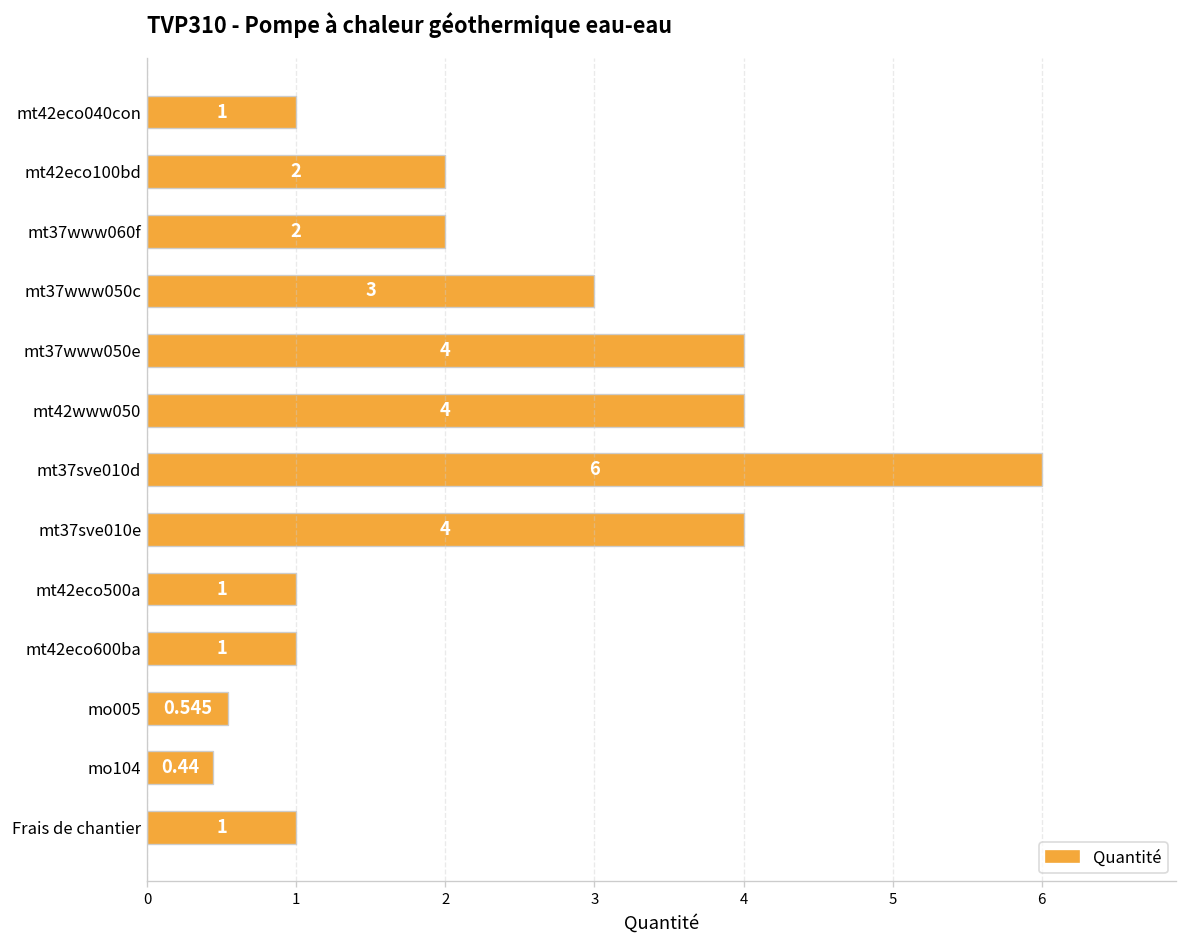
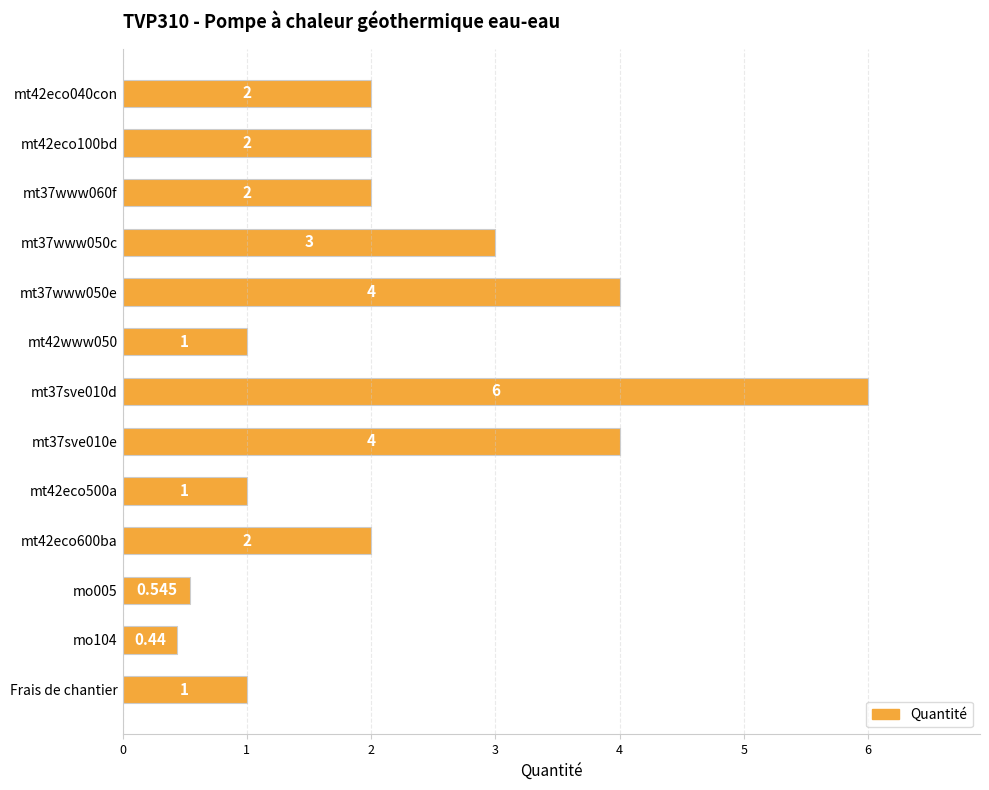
  {
-   "mt42eco040con": 1,
+   "mt42eco040con": 2,
    "mt42eco100bd": 2,
    "mt37www060f": 2,
    "mt37www050c": 3,
    "mt37www050e": 4,
-   "mt42www050": 4,
+   "mt42www050": 1,
    "mt37sve010d": 6,
    "mt37sve010e": 4,
    "mt42eco500a": 1,
-   "mt42eco600ba": 1,
+   "mt42eco600ba": 2,
    "mo005": 0.545,
    "mo104": 0.44,
    "Frais de chantier": 1
  }
